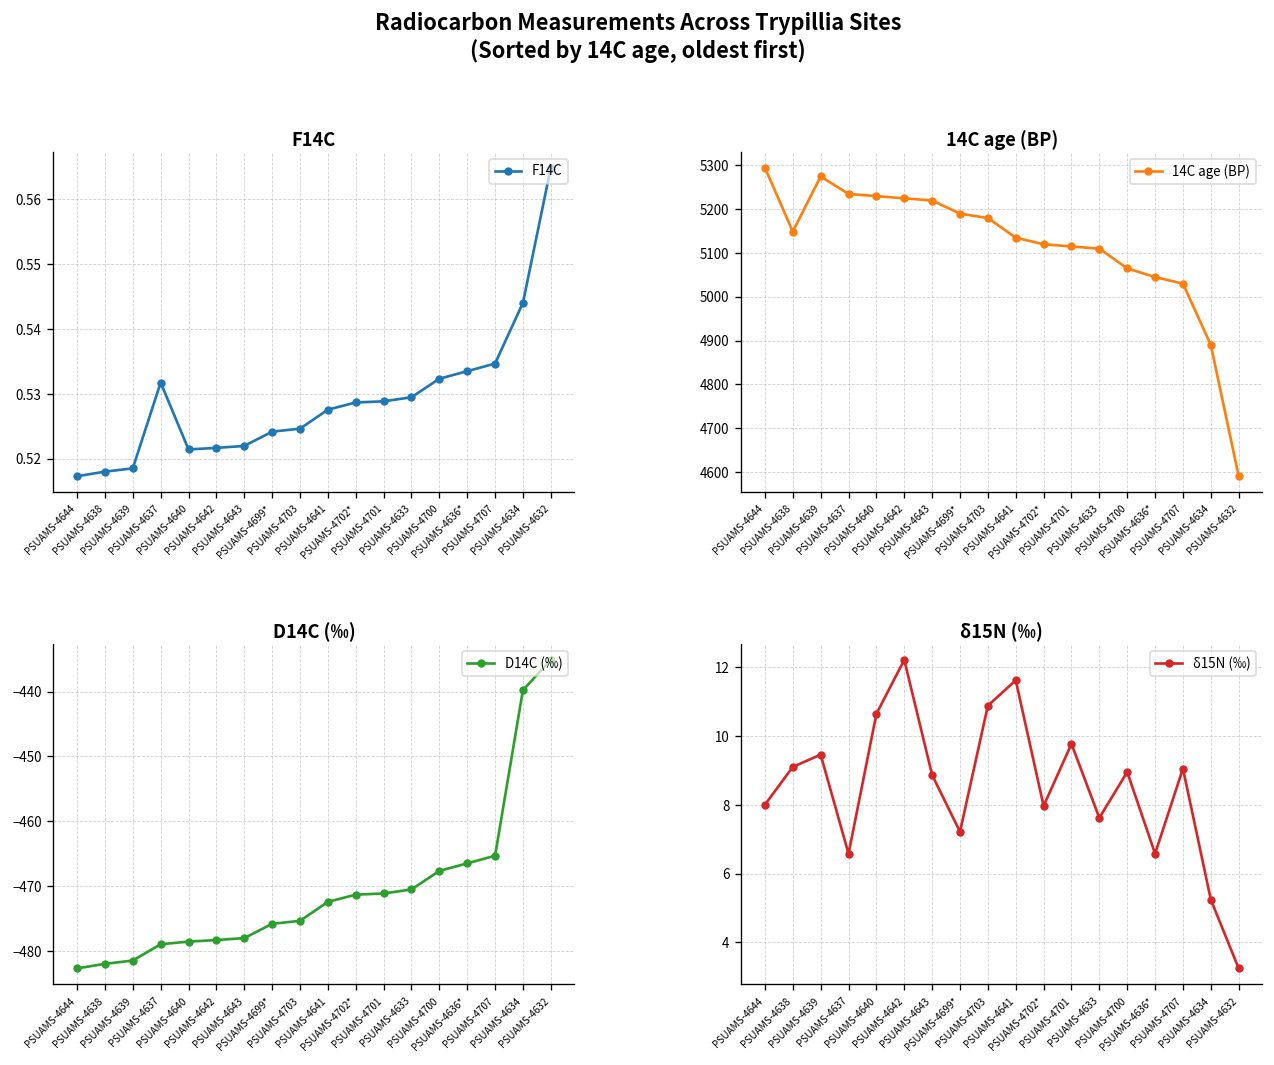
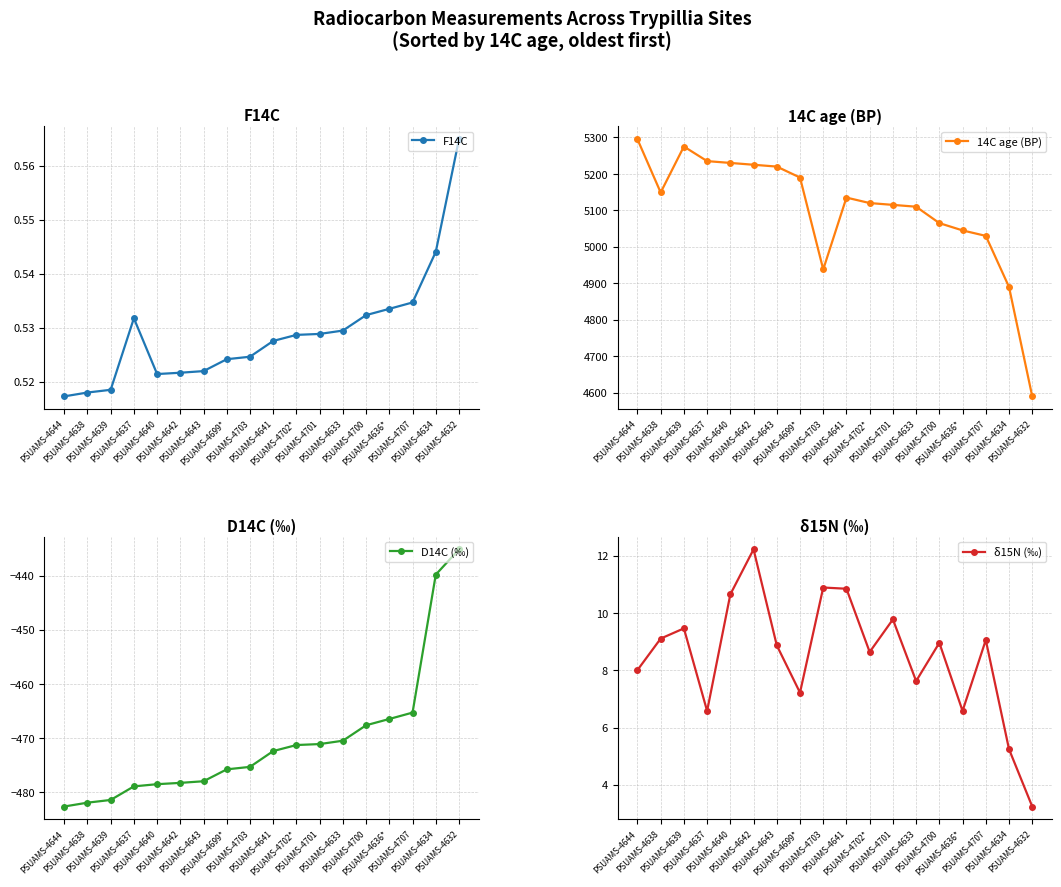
  {
    "F14C": {
      "PSUAMS-4644": 0.517,
      "PSUAMS-4638": 0.518,
      "PSUAMS-4639": 0.519,
      "PSUAMS-4637": 0.532,
      "PSUAMS-4640": 0.521,
      "PSUAMS-4642": 0.522,
      "PSUAMS-4643": 0.522,
      "PSUAMS-4699*": 0.524,
      "PSUAMS-4703": 0.525,
      "PSUAMS-4641": 0.528,
      "PSUAMS-4702*": 0.529,
      "PSUAMS-4701": 0.529,
      "PSUAMS-4633": 0.529,
      "PSUAMS-4700": 0.532,
      "PSUAMS-4636*": 0.534,
      "PSUAMS-4707": 0.535,
      "PSUAMS-4634": 0.544
    },
    "14C age (BP)": {
      "PSUAMS-4644": 5300,
      "PSUAMS-4638": 5150,
      "PSUAMS-4639": 5280,
      "PSUAMS-4637": 5240,
      "PSUAMS-4640": 5230,
      "PSUAMS-4642": 5230,
      "PSUAMS-4643": 5220,
      "PSUAMS-4699*": 5190,
-     "PSUAMS-4703": 5180,
+     "PSUAMS-4703": 4940,
      "PSUAMS-4641": 5140,
      "PSUAMS-4702*": 5120,
      "PSUAMS-4701": 5120,
      "PSUAMS-4633": 5110,
      "PSUAMS-4700": 5070,
      "PSUAMS-4636*": 5050,
      "PSUAMS-4707": 5030,
      "PSUAMS-4634": 4890,
      "PSUAMS-4632": 4590
    },
    "D14C (‰)": {
      "PSUAMS-4644": -483,
      "PSUAMS-4638": -482,
      "PSUAMS-4639": -481,
      "PSUAMS-4637": -479,
      "PSUAMS-4640": -479,
      "PSUAMS-4642": -478,
      "PSUAMS-4643": -478,
      "PSUAMS-4699*": -476,
      "PSUAMS-4703": -475,
      "PSUAMS-4641": -472,
      "PSUAMS-4702*": -471,
      "PSUAMS-4701": -471,
      "PSUAMS-4633": -471,
      "PSUAMS-4700": -468,
      "PSUAMS-4636*": -466,
      "PSUAMS-4707": -465,
      "PSUAMS-4634": -440
    },
    "δ15N (‰)": {
      "PSUAMS-4644": 8.0,
      "PSUAMS-4638": 9.1,
      "PSUAMS-4639": 9.5,
      "PSUAMS-4637": 6.6,
      "PSUAMS-4640": 10.7,
      "PSUAMS-4642": 12.2,
      "PSUAMS-4643": 8.9,
      "PSUAMS-4699*": 7.2,
      "PSUAMS-4703": 10.9,
-     "PSUAMS-4641": 11.6,
-     "PSUAMS-4702*": 8.0,
+     "PSUAMS-4641": 10.8,
+     "PSUAMS-4702*": 8.6,
      "PSUAMS-4701": 9.8,
      "PSUAMS-4633": 7.6,
      "PSUAMS-4700": 9.0,
      "PSUAMS-4636*": 6.6,
      "PSUAMS-4707": 9.1,
      "PSUAMS-4634": 5.2,
      "PSUAMS-4632": 3.2
    }
  }
